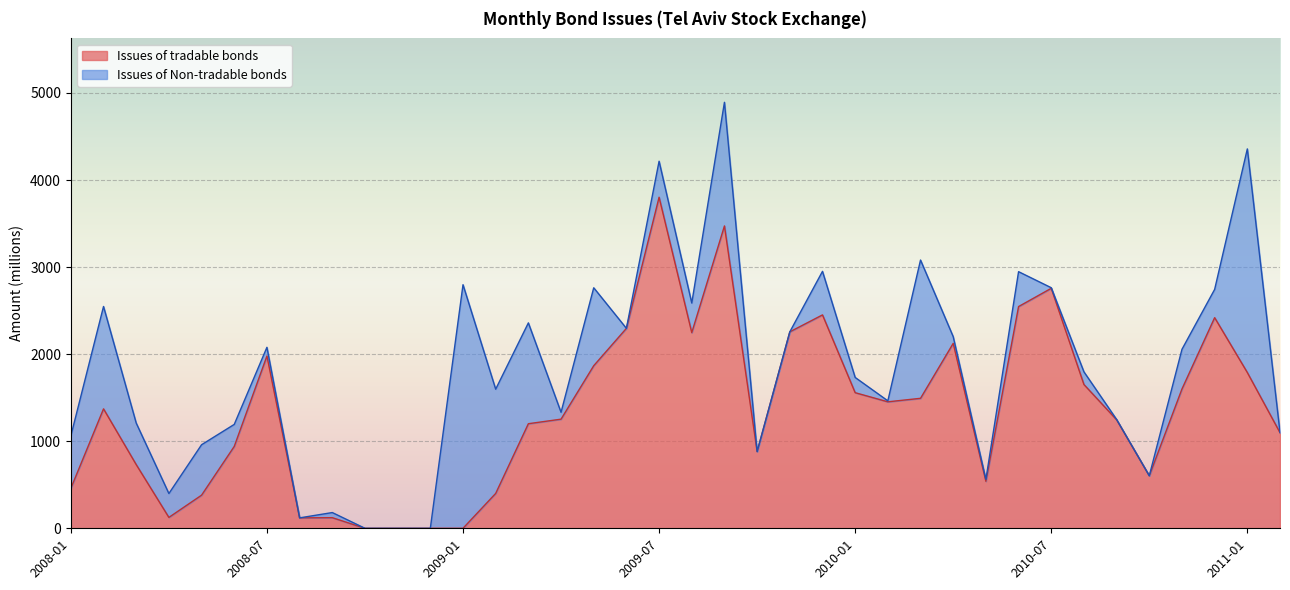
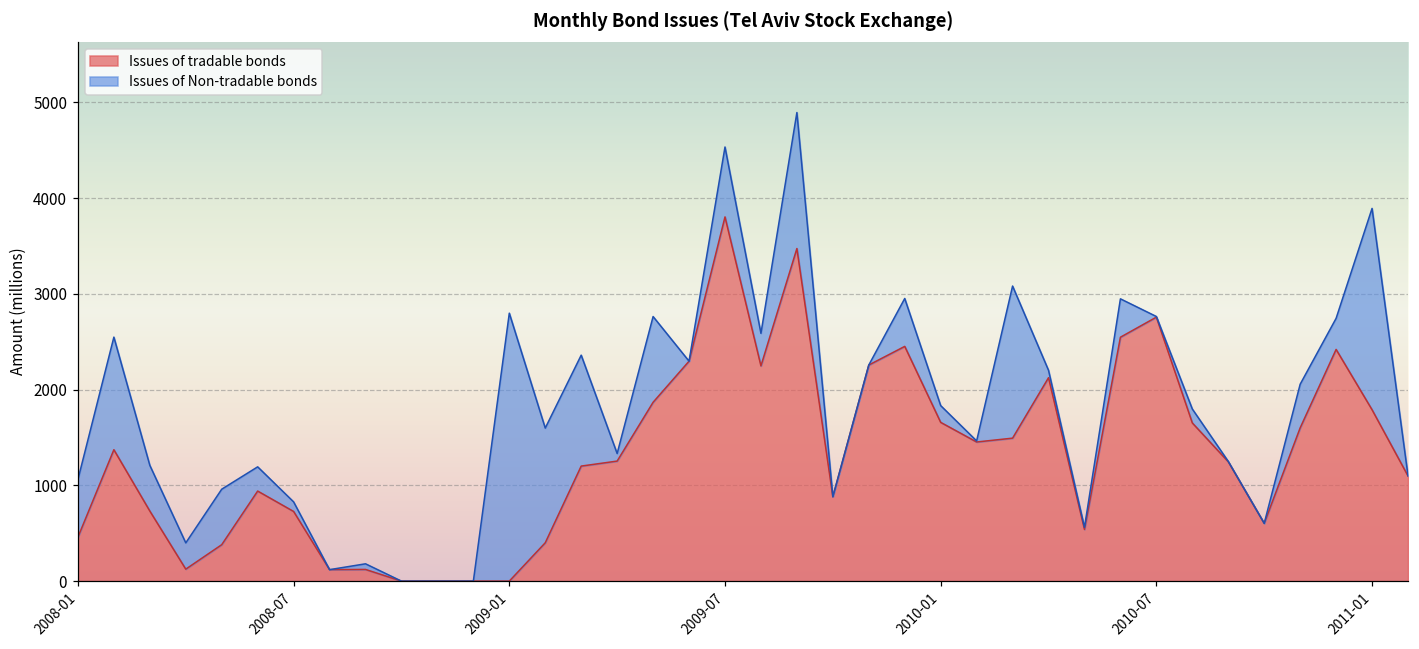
  {
    "Issues of tradable bonds": {
      "2008-01": 500,
-     "2008-07": 2000,
+     "2008-07": 700,
      "2009-01": 0,
      "2009-07": 3800,
-     "2010-01": 1600,
+     "2010-01": 1700,
      "2011-01": 1800
    },
    "Issues of Non-tradable bonds": {
      "2008-01": 600,
      "2008-07": 100,
      "2009-01": 2800,
-     "2009-07": 400,
+     "2009-07": 700,
      "2010-01": 200,
-     "2011-01": 2600
+     "2011-01": 2100
    }
  }
